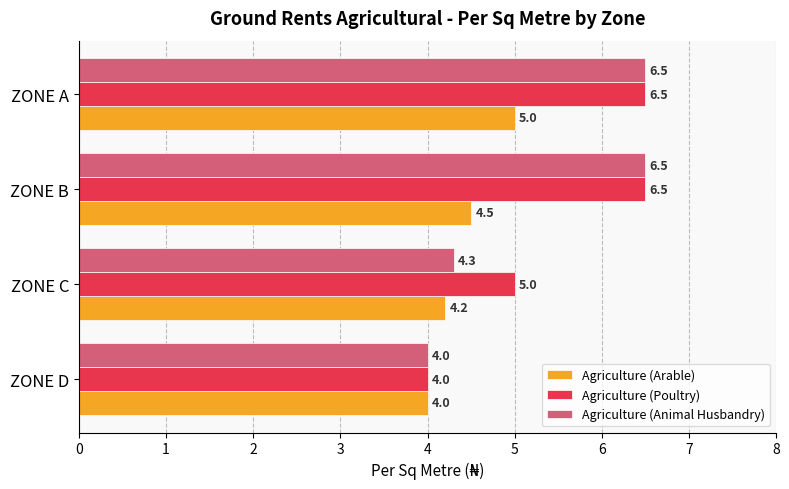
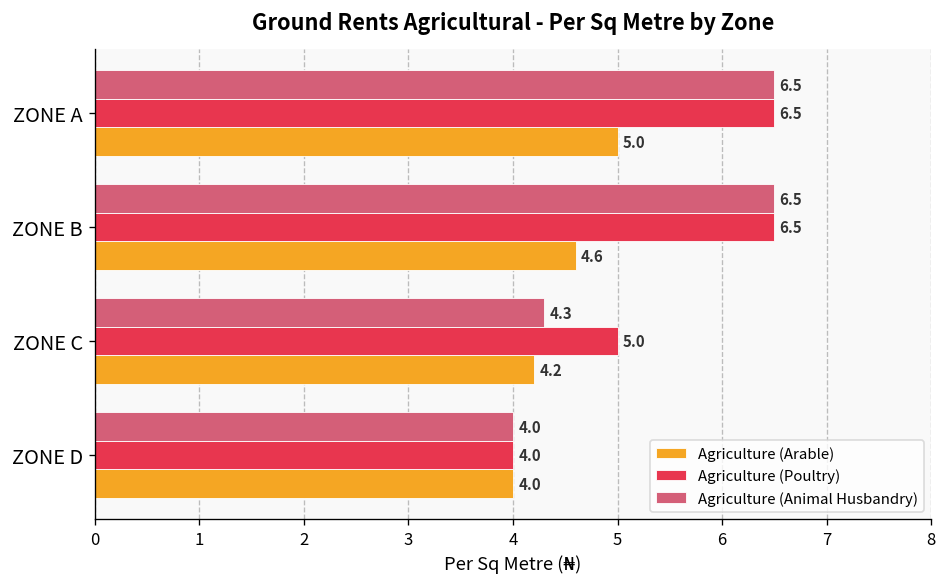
  {
    "Agriculture (Arable)": {
      "ZONE A": 5.0,
-     "ZONE B": 4.5,
+     "ZONE B": 4.6,
      "ZONE C": 4.2,
      "ZONE D": 4.0
    },
    "Agriculture (Poultry)": {
      "ZONE A": 6.5,
      "ZONE B": 6.5,
      "ZONE C": 5.0,
      "ZONE D": 4.0
    },
    "Agriculture (Animal Husbandry)": {
      "ZONE A": 6.5,
      "ZONE B": 6.5,
      "ZONE C": 4.3,
      "ZONE D": 4.0
    }
  }
